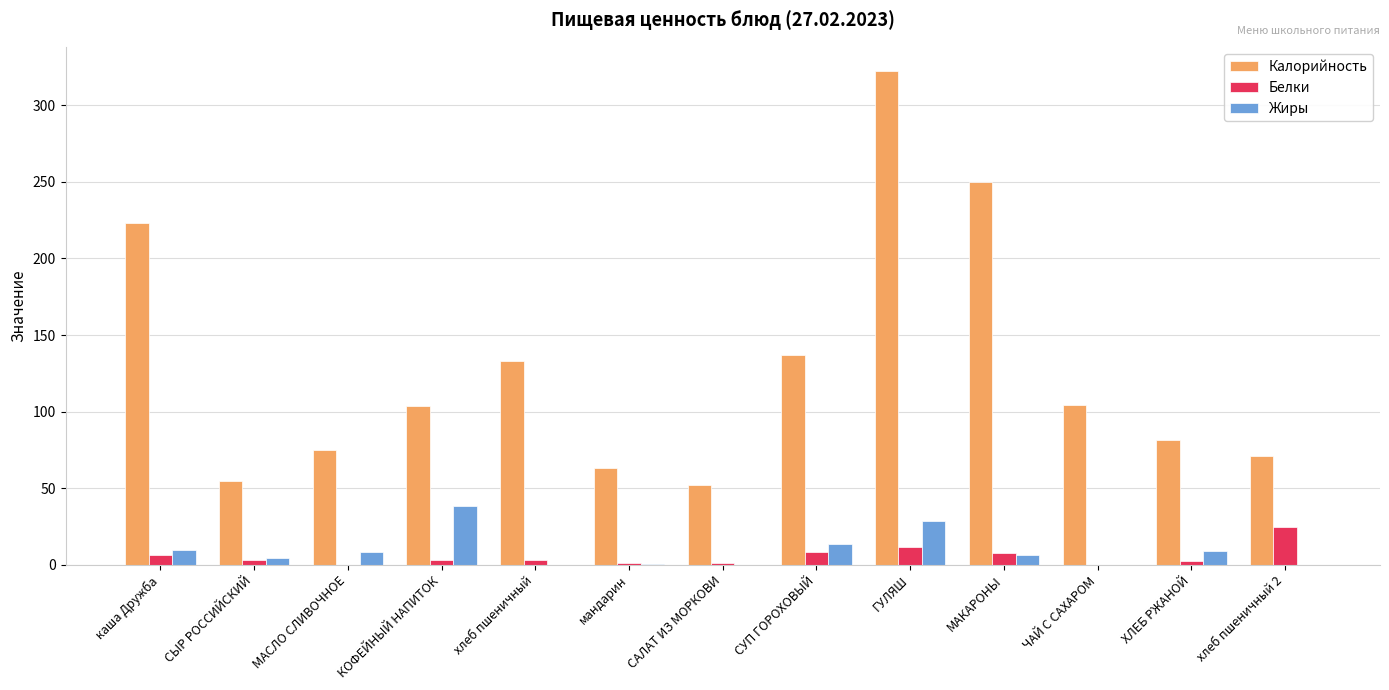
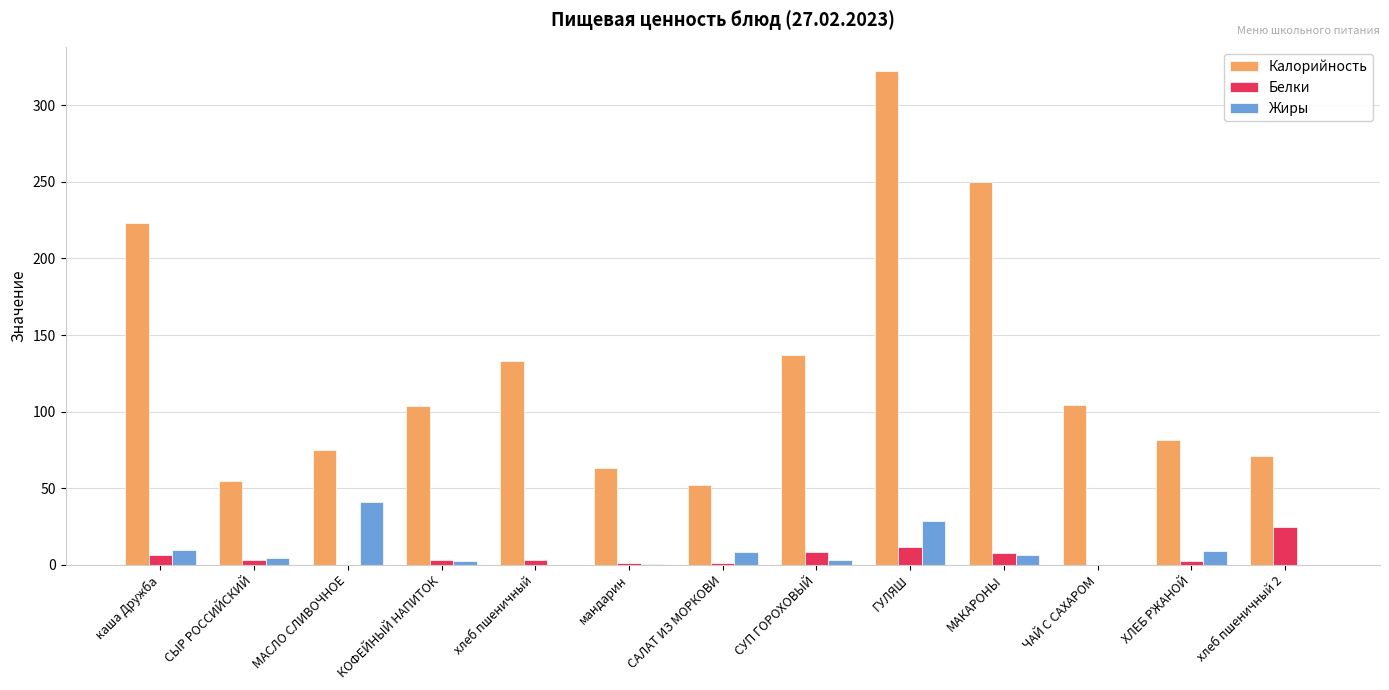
  {
    "Калорийность": {
      "каша Дружба": 223,
      "СЫР РОССИЙСКИЙ": 55,
      "МАСЛО СЛИВОЧНОЕ": 75,
      "КОФЕЙНЫЙ НАПИТОК": 104,
      "хлеб пшеничный": 133,
      "мандарин": 63,
      "САЛАТ ИЗ МОРКОВИ": 52,
      "СУП ГОРОХОВЫЙ": 137,
      "ГУЛЯШ": 322,
      "МАКАРОНЫ": 250,
      "ЧАЙ С САХАРОМ": 104,
      "ХЛЕБ РЖАНОЙ": 82,
      "хлеб пшеничный 2": 71
    },
    "Белки": {
      "каша Дружба": 6,
      "СЫР РОССИЙСКИЙ": 4,
      "КОФЕЙНЫЙ НАПИТОК": 3,
      "хлеб пшеничный": 3,
      "СУП ГОРОХОВЫЙ": 8,
      "ГУЛЯШ": 12,
      "МАКАРОНЫ": 8,
      "ХЛЕБ РЖАНОЙ": 3,
      "хлеб пшеничный 2": 25
    },
    "Жиры": {
      "каша Дружба": 10,
      "СЫР РОССИЙСКИЙ": 4,
-     "МАСЛО СЛИВОЧНОЕ": 8,
-     "КОФЕЙНЫЙ НАПИТОК": 39,
-     "САЛАТ ИЗ МОРКОВИ": 0,
-     "СУП ГОРОХОВЫЙ": 14,
+     "МАСЛО СЛИВОЧНОЕ": 41,
+     "КОФЕЙНЫЙ НАПИТОК": 2,
+     "САЛАТ ИЗ МОРКОВИ": 9,
+     "СУП ГОРОХОВЫЙ": 4,
      "ГУЛЯШ": 29,
      "МАКАРОНЫ": 6,
      "ЧАЙ С САХАРОМ": 0,
      "ХЛЕБ РЖАНОЙ": 9
    }
  }
